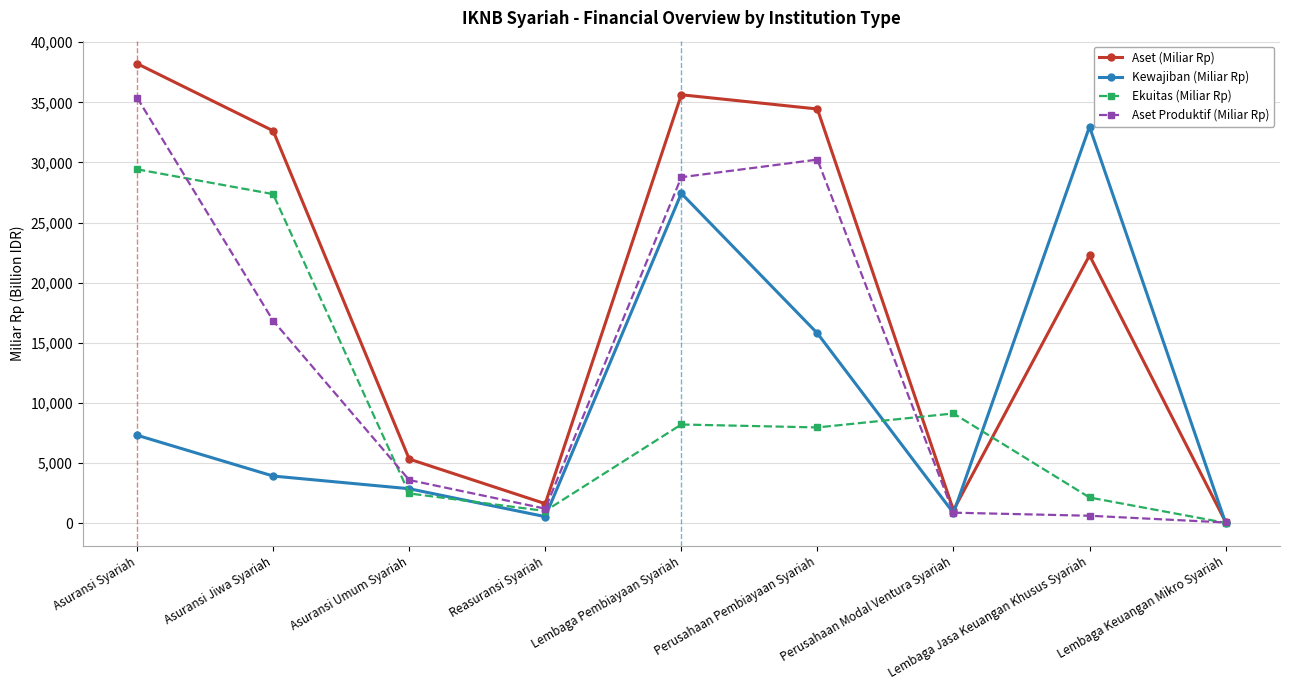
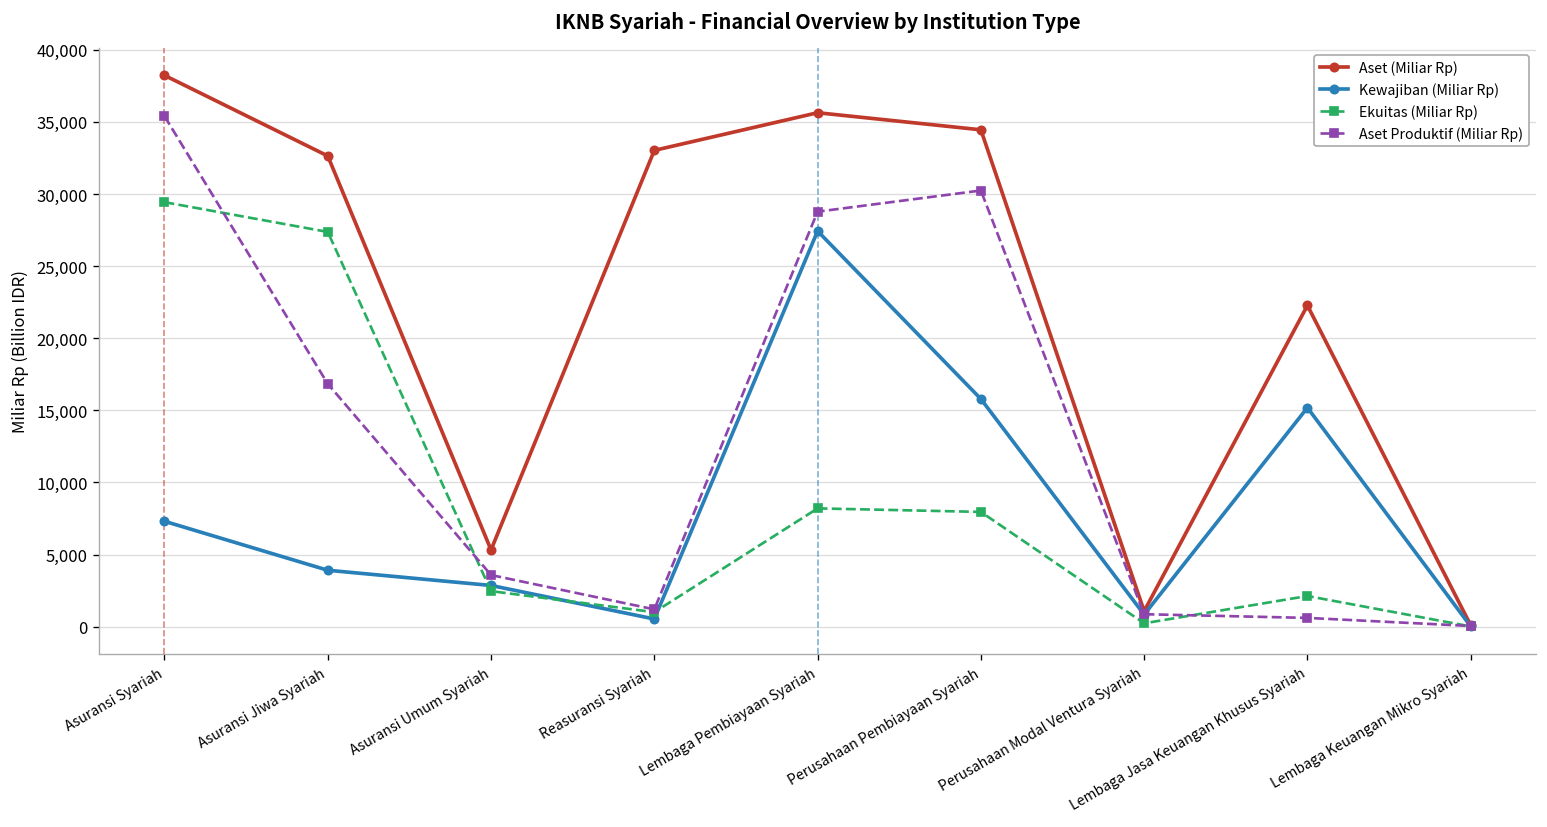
  {
    "Aset (Miliar Rp)": {
      "Asuransi Syariah": "38,200",
      "Asuransi Jiwa Syariah": "32,600",
      "Asuransi Umum Syariah": "5,300",
-     "Reasuransi Syariah": "1,600",
+     "Reasuransi Syariah": "33,000",
      "Lembaga Pembiayaan Syariah": "35,600",
      "Perusahaan Pembiayaan Syariah": "34,400",
      "Perusahaan Modal Ventura Syariah": "1,100",
      "Lembaga Jasa Keuangan Khusus Syariah": "22,300"
    },
    "Kewajiban (Miliar Rp)": {
      "Asuransi Syariah": "7,300",
      "Asuransi Jiwa Syariah": "3,900",
      "Asuransi Umum Syariah": "2,900",
      "Reasuransi Syariah": "500",
      "Lembaga Pembiayaan Syariah": "27,400",
      "Perusahaan Pembiayaan Syariah": "15,800",
-     "Lembaga Jasa Keuangan Khusus Syariah": "33,000"
+     "Lembaga Jasa Keuangan Khusus Syariah": "15,200"
    },
    "Ekuitas (Miliar Rp)": {
      "Asuransi Syariah": "29,400",
      "Asuransi Jiwa Syariah": "27,400",
      "Asuransi Umum Syariah": "2,500",
      "Lembaga Pembiayaan Syariah": "8,200",
      "Perusahaan Pembiayaan Syariah": "8,000",
-     "Perusahaan Modal Ventura Syariah": "9,100",
+     "Perusahaan Modal Ventura Syariah": "200",
      "Lembaga Jasa Keuangan Khusus Syariah": "2,100"
    },
    "Aset Produktif (Miliar Rp)": {
      "Asuransi Syariah": "35,400",
      "Asuransi Jiwa Syariah": "16,800",
      "Asuransi Umum Syariah": "3,600",
      "Lembaga Pembiayaan Syariah": "28,800",
      "Perusahaan Pembiayaan Syariah": "30,200",
      "Lembaga Jasa Keuangan Khusus Syariah": "600"
    }
  }
